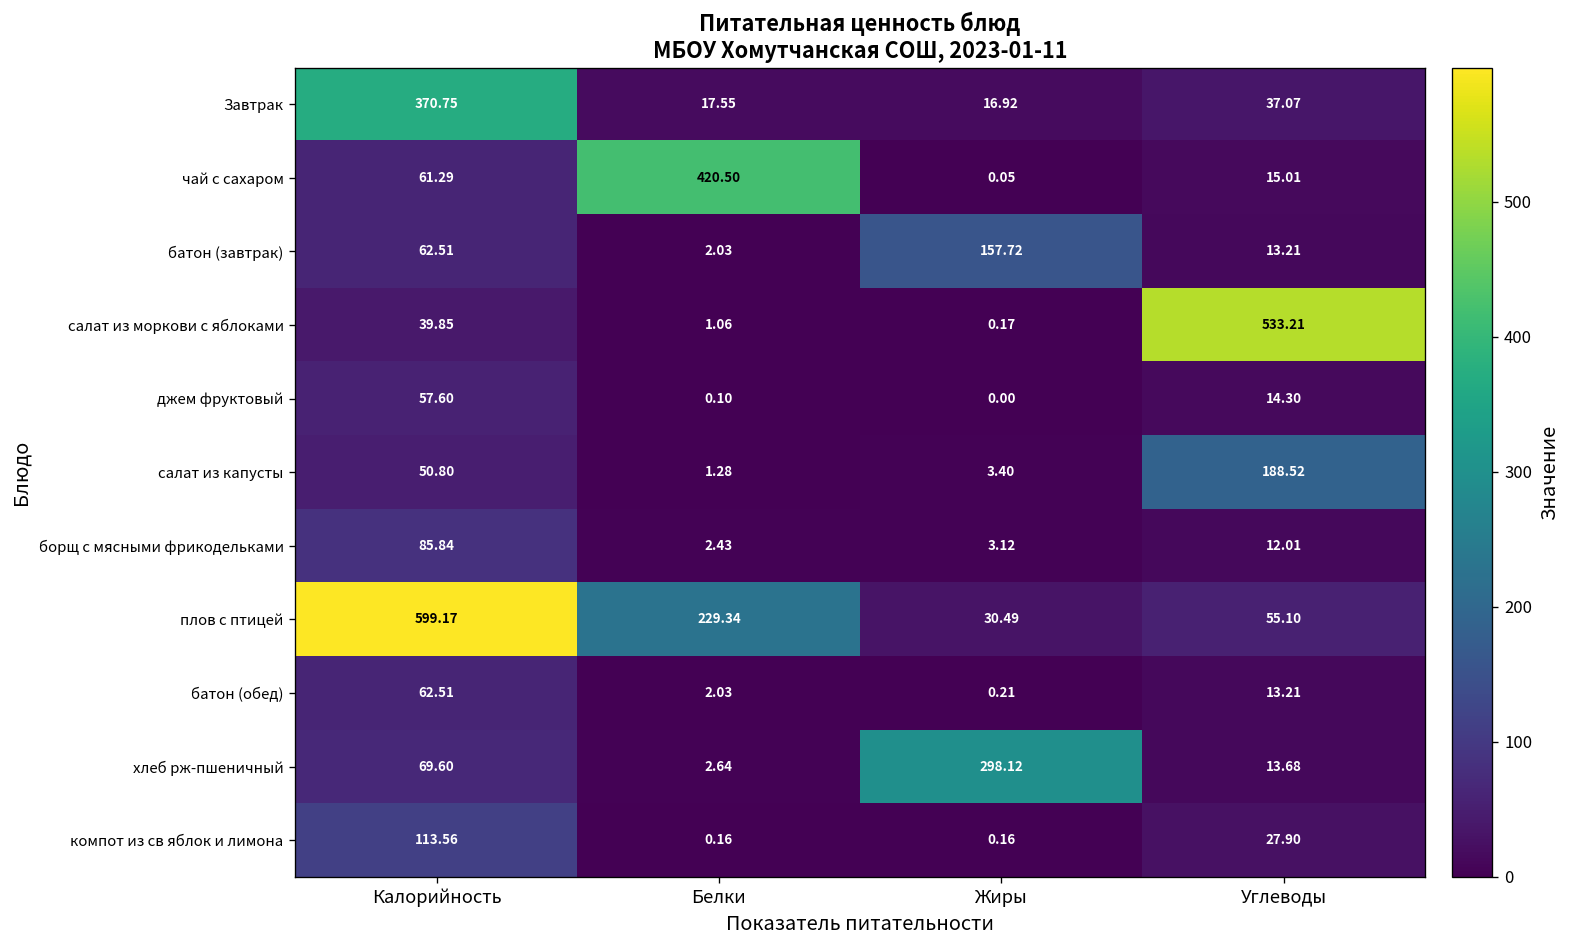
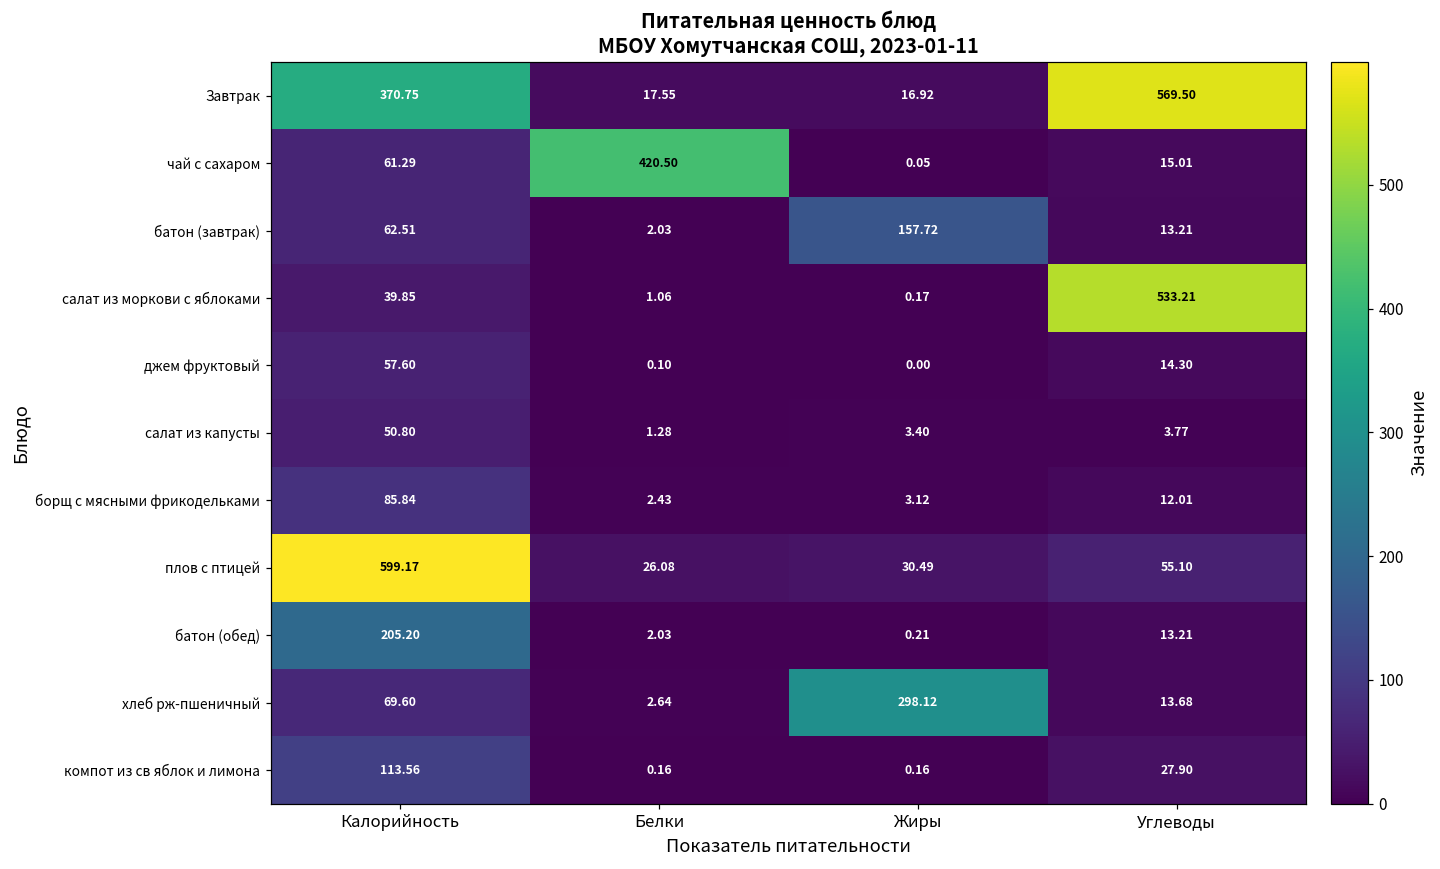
  {
    "Завтрак": {
      "Калорийность": 370.75,
      "Белки": 17.55,
      "Жиры": 16.92,
-     "Углеводы": 37.07
+     "Углеводы": 569.50
    },
    "чай с сахаром": {
      "Калорийность": 61.29,
      "Белки": 420.50,
      "Жиры": 0.05,
      "Углеводы": 15.01
    },
    "батон (завтрак)": {
      "Калорийность": 62.51,
      "Белки": 2.03,
      "Жиры": 157.72,
      "Углеводы": 13.21
    },
    "салат из моркови с яблоками": {
      "Калорийность": 39.85,
      "Белки": 1.06,
      "Жиры": 0.17,
      "Углеводы": 533.21
    },
    "джем фруктовый": {
      "Калорийность": 57.60,
      "Белки": 0.10,
      "Жиры": 0.00,
      "Углеводы": 14.30
    },
    "салат из капусты": {
      "Калорийность": 50.80,
      "Белки": 1.28,
      "Жиры": 3.40,
-     "Углеводы": 188.52
+     "Углеводы": 3.77
    },
    "борщ с мясными фрикодельками": {
      "Калорийность": 85.84,
      "Белки": 2.43,
      "Жиры": 3.12,
      "Углеводы": 12.01
    },
    "плов с птицей": {
      "Калорийность": 599.17,
-     "Белки": 229.34,
+     "Белки": 26.08,
      "Жиры": 30.49,
      "Углеводы": 55.10
    },
    "батон (обед)": {
-     "Калорийность": 62.51,
+     "Калорийность": 205.20,
      "Белки": 2.03,
      "Жиры": 0.21,
      "Углеводы": 13.21
    },
    "хлеб рж-пшеничный": {
      "Калорийность": 69.60,
      "Белки": 2.64,
      "Жиры": 298.12,
      "Углеводы": 13.68
    },
    "компот из св яблок и лимона": {
      "Калорийность": 113.56,
      "Белки": 0.16,
      "Жиры": 0.16,
      "Углеводы": 27.90
    }
  }
